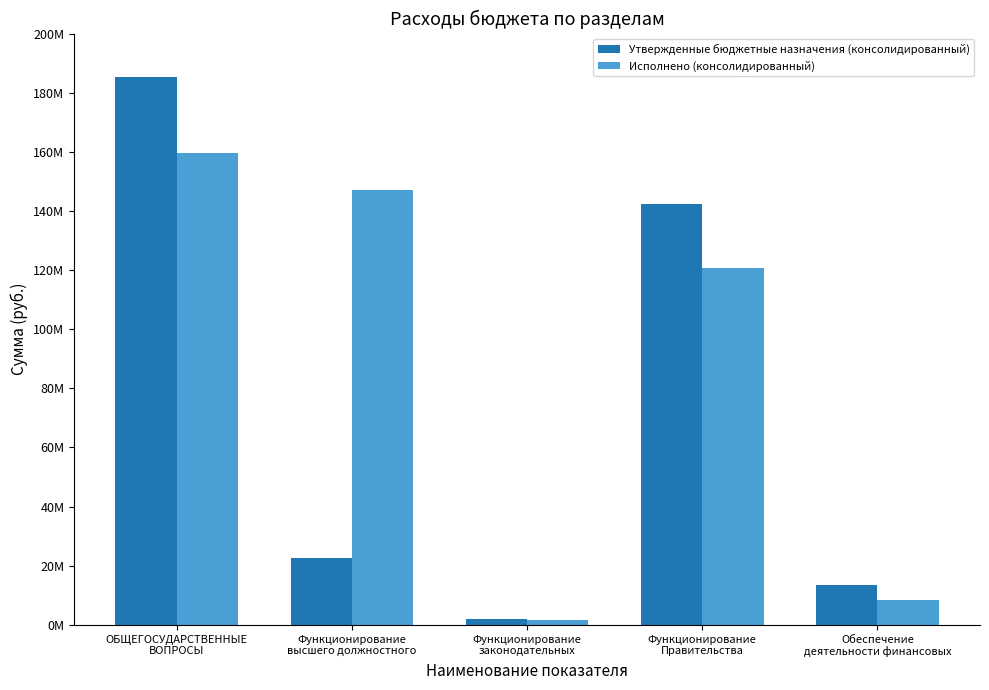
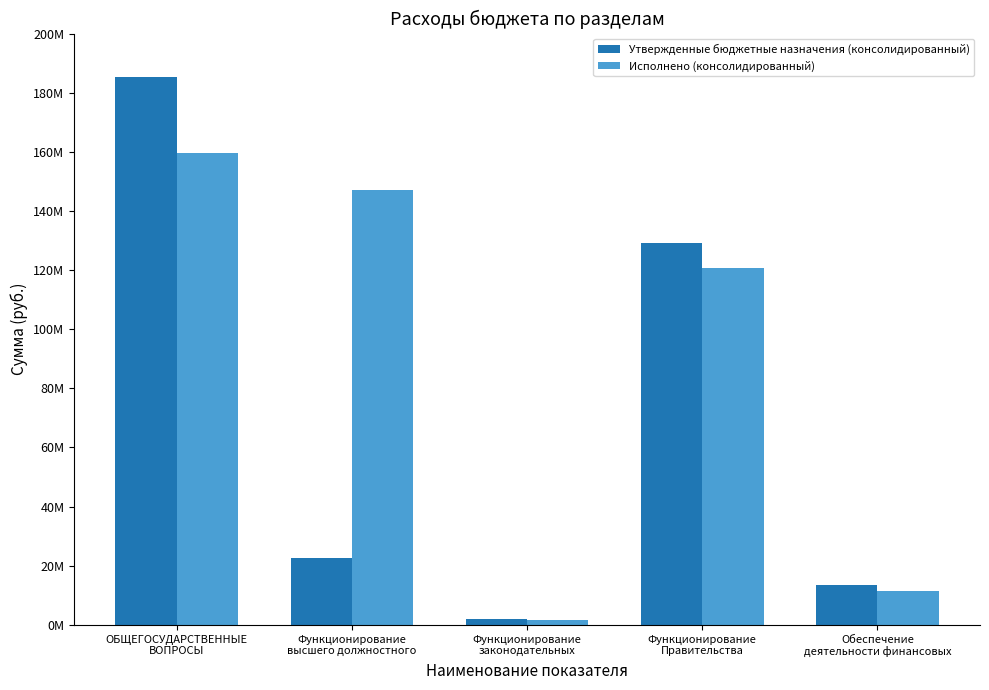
  {
    "Утвержденные бюджетные назначения (консолидированный)": {
      "ОБЩЕГОСУДАРСТВЕННЫЕ ВОПРОСЫ": 185000000,
      "Функционирование высшего должностного": 23000000,
      "Функционирование законодательных": 2000000,
-     "Функционирование Правительства": 143000000,
+     "Функционирование Правительства": 129000000,
      "Обеспечение деятельности финансовых": 14000000
    },
    "Исполнено (консолидированный)": {
      "ОБЩЕГОСУДАРСТВЕННЫЕ ВОПРОСЫ": 159000000,
      "Функционирование высшего должностного": 147000000,
      "Функционирование законодательных": 2000000,
      "Функционирование Правительства": 121000000,
-     "Обеспечение деятельности финансовых": 9000000
+     "Обеспечение деятельности финансовых": 11000000
    }
  }
